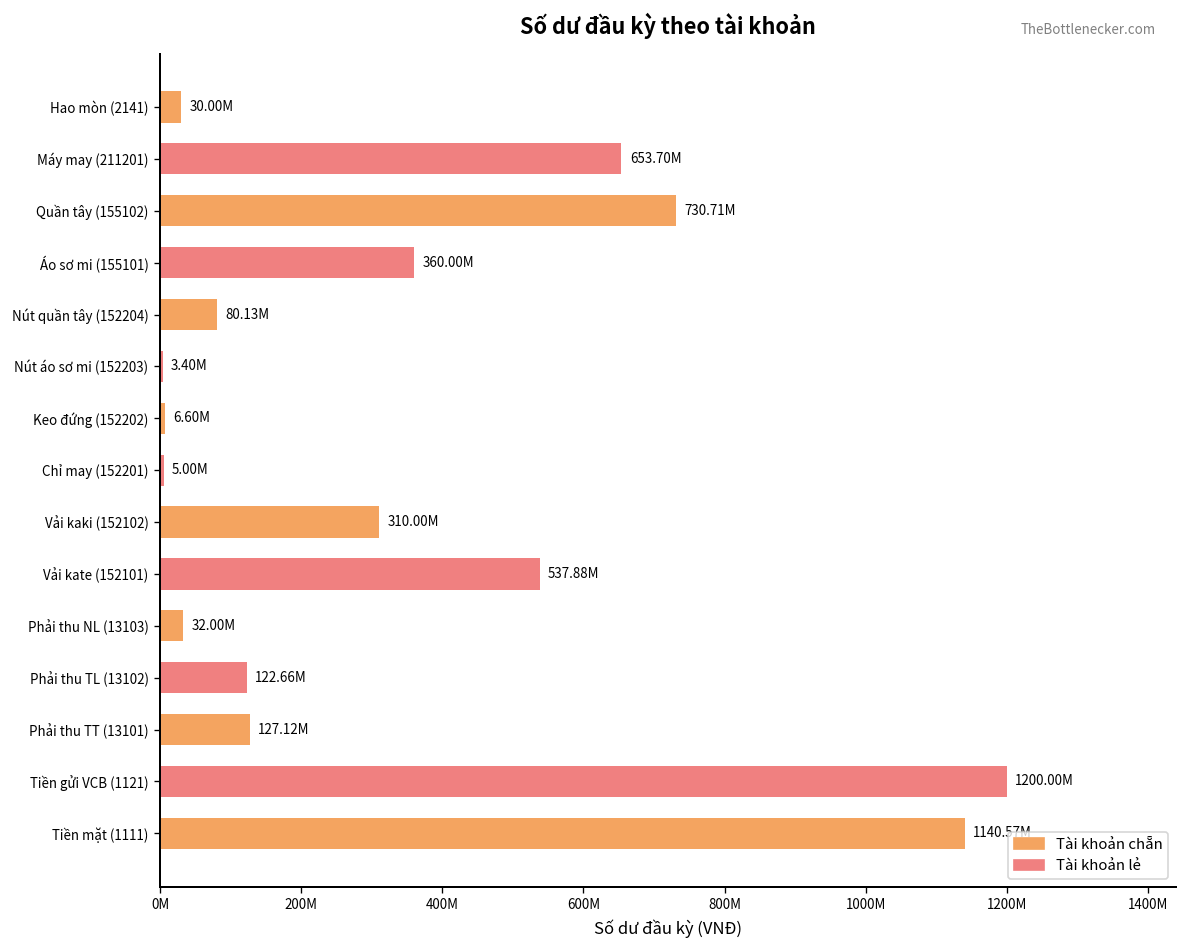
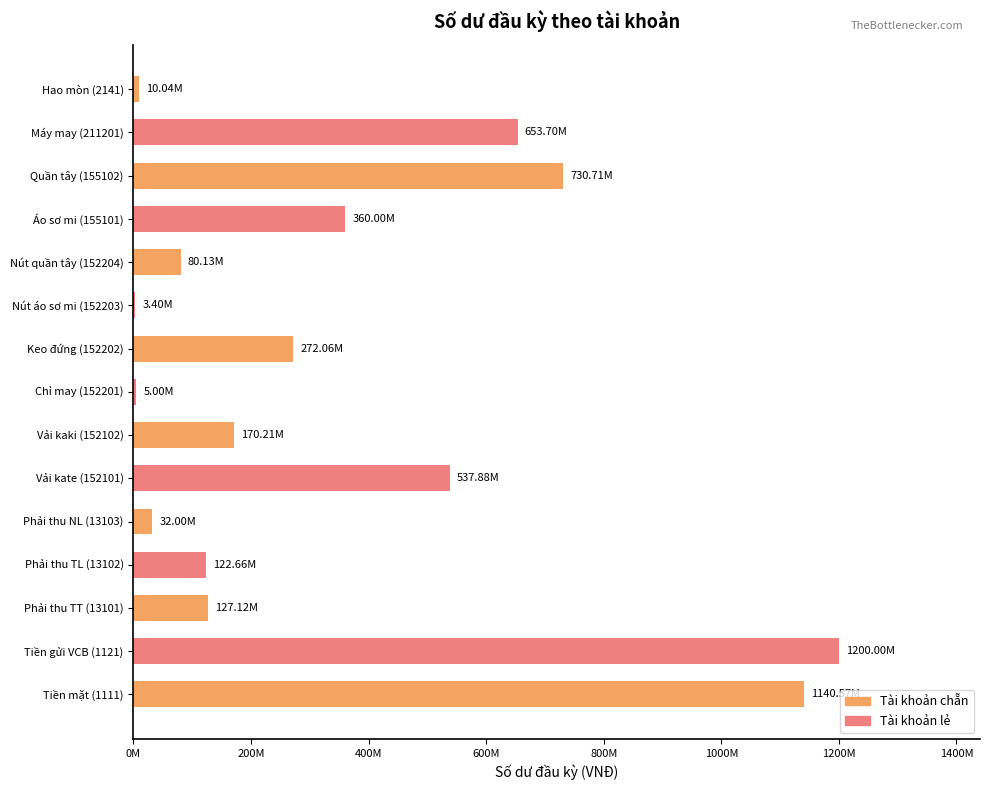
  {
-   "Hao mòn (2141)": "30.00M",
+   "Hao mòn (2141)": "10.04M",
    "Máy may (211201)": "653.70M",
    "Quần tây (155102)": "730.71M",
    "Áo sơ mi (155101)": "360.00M",
    "Nút quần tây (152204)": "80.13M",
    "Nút áo sơ mi (152203)": "3.40M",
-   "Keo đứng (152202)": "6.60M",
+   "Keo đứng (152202)": "272.06M",
    "Chỉ may (152201)": "5.00M",
-   "Vải kaki (152102)": "310.00M",
+   "Vải kaki (152102)": "170.21M",
    "Vải kate (152101)": "537.88M",
    "Phải thu NL (13103)": "32.00M",
    "Phải thu TL (13102)": "122.66M",
    "Phải thu TT (13101)": "127.12M",
    "Tiền gửi VCB (1121)": "1200.00M"
  }
